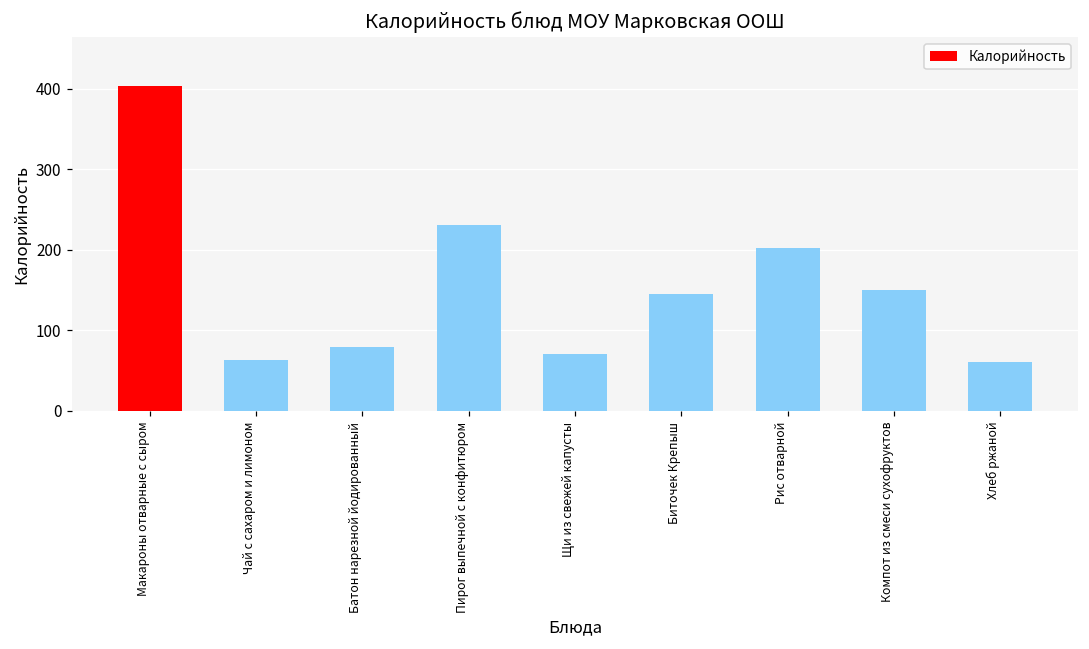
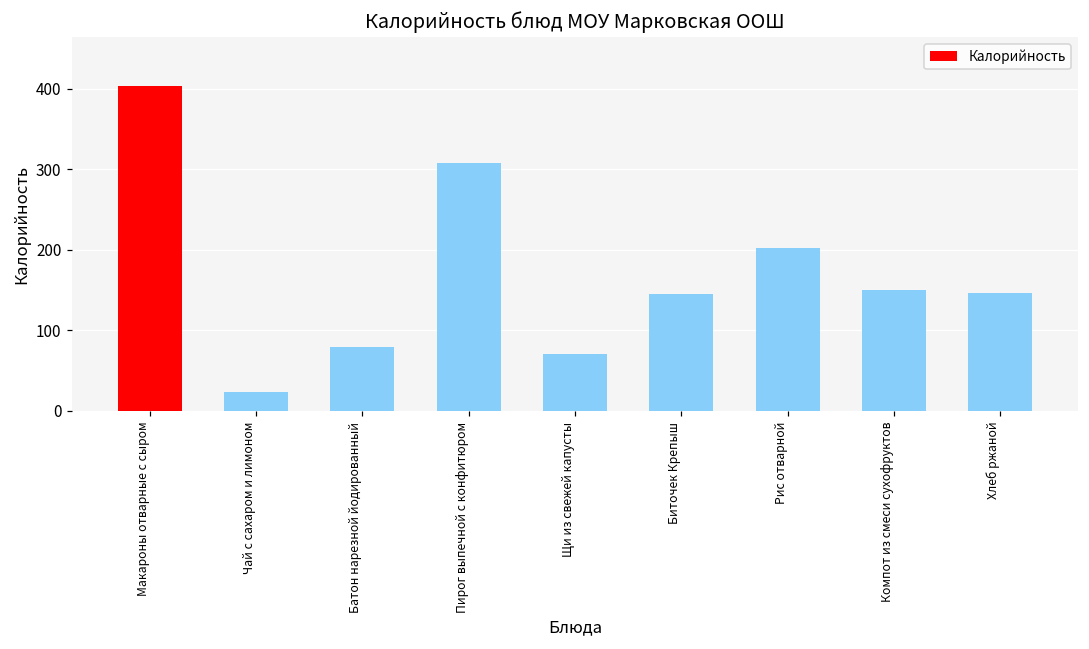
  {
    "Макароны отварные с сыром": 400,
-   "Чай с сахаром и лимоном": 60,
+   "Чай с сахаром и лимоном": 20,
    "Батон нарезной йодированный": 80,
-   "Пирог выпечной с конфитюром": 230,
+   "Пирог выпечной с конфитюром": 310,
    "Щи из свежей капусты": 70,
    "Биточек Крепыш": 150,
    "Рис отварной": 200,
    "Компот из смеси сухофруктов": 150,
-   "Хлеб ржаной": 60
+   "Хлеб ржаной": 150
  }
